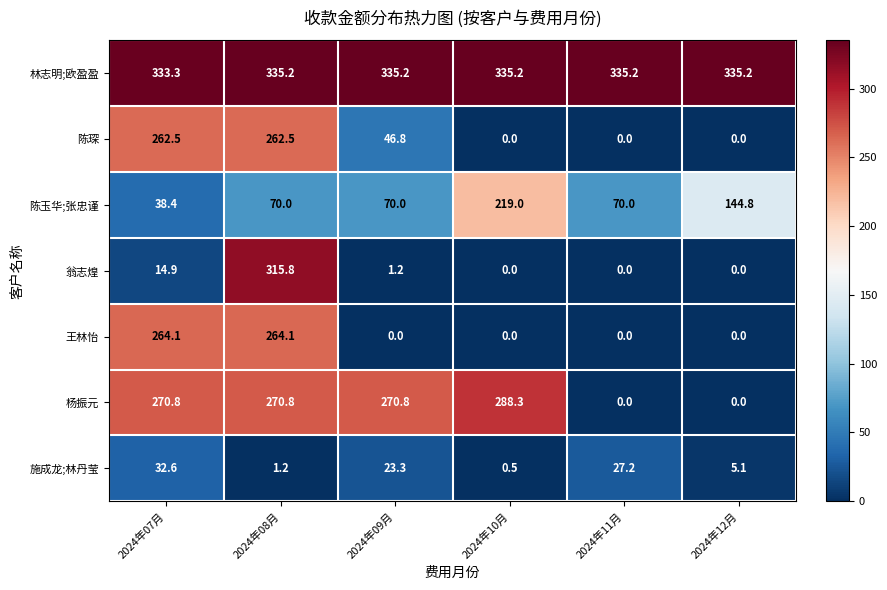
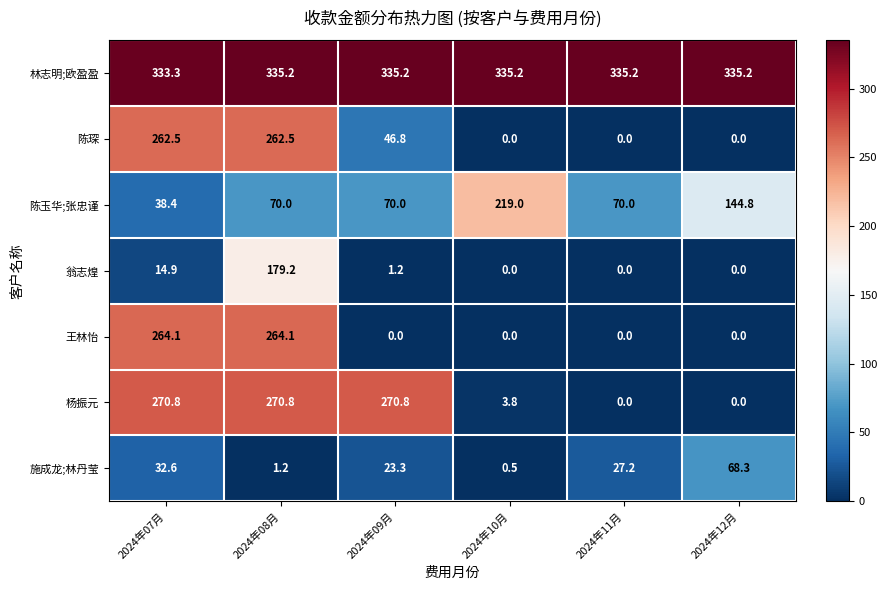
  {
    "林志明;欧盈盈": {
      "2024年07月": 333.3,
      "2024年08月": 335.2,
      "2024年09月": 335.2,
      "2024年10月": 335.2,
      "2024年11月": 335.2,
      "2024年12月": 335.2
    },
    "陈琛": {
      "2024年07月": 262.5,
      "2024年08月": 262.5,
      "2024年09月": 46.8,
      "2024年10月": 0.0,
      "2024年11月": 0.0,
      "2024年12月": 0.0
    },
    "陈玉华;张忠谨": {
      "2024年07月": 38.4,
      "2024年08月": 70.0,
      "2024年09月": 70.0,
      "2024年10月": 219.0,
      "2024年11月": 70.0,
      "2024年12月": 144.8
    },
    "翁志煌": {
      "2024年07月": 14.9,
-     "2024年08月": 315.8,
+     "2024年08月": 179.2,
      "2024年09月": 1.2,
      "2024年10月": 0.0,
      "2024年11月": 0.0,
      "2024年12月": 0.0
    },
    "王林怡": {
      "2024年07月": 264.1,
      "2024年08月": 264.1,
      "2024年09月": 0.0,
      "2024年10月": 0.0,
      "2024年11月": 0.0,
      "2024年12月": 0.0
    },
    "杨振元": {
      "2024年07月": 270.8,
      "2024年08月": 270.8,
      "2024年09月": 270.8,
-     "2024年10月": 288.3,
+     "2024年10月": 3.8,
      "2024年11月": 0.0,
      "2024年12月": 0.0
    },
    "施成龙;林丹莹": {
      "2024年07月": 32.6,
      "2024年08月": 1.2,
      "2024年09月": 23.3,
      "2024年10月": 0.5,
      "2024年11月": 27.2,
-     "2024年12月": 5.1
+     "2024年12月": 68.3
    }
  }
